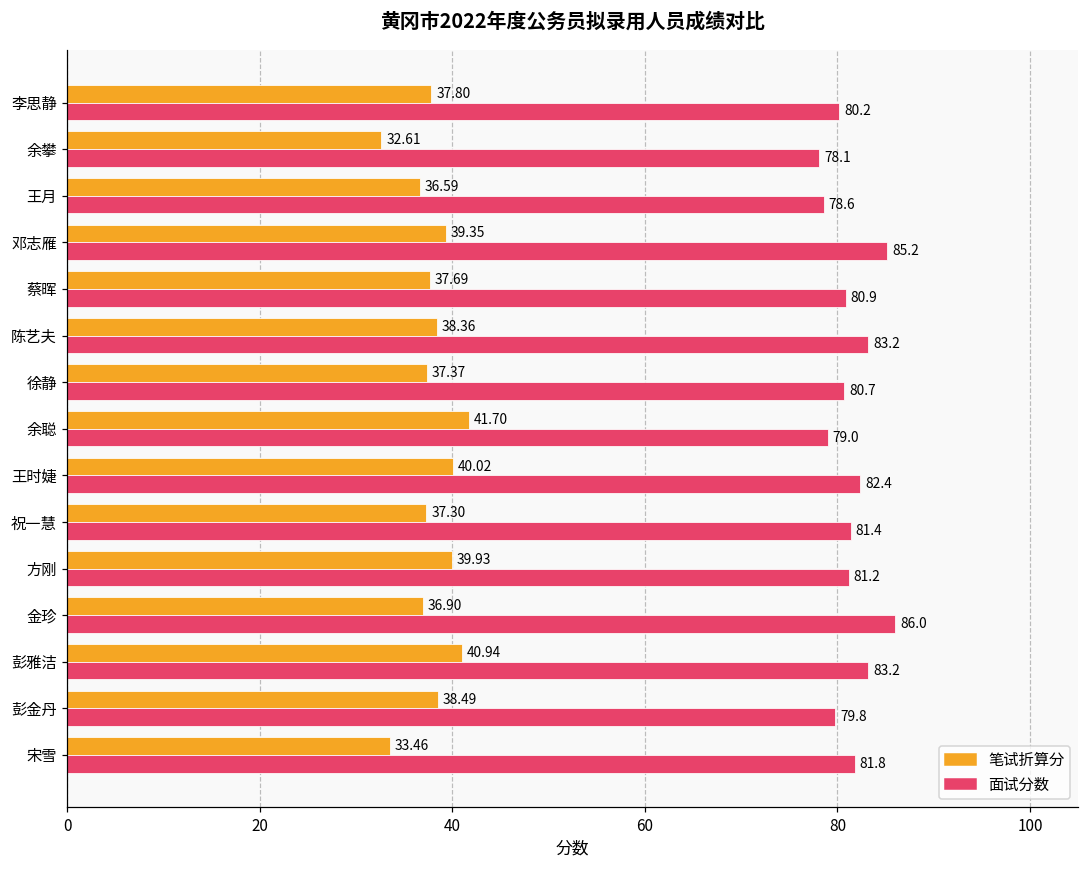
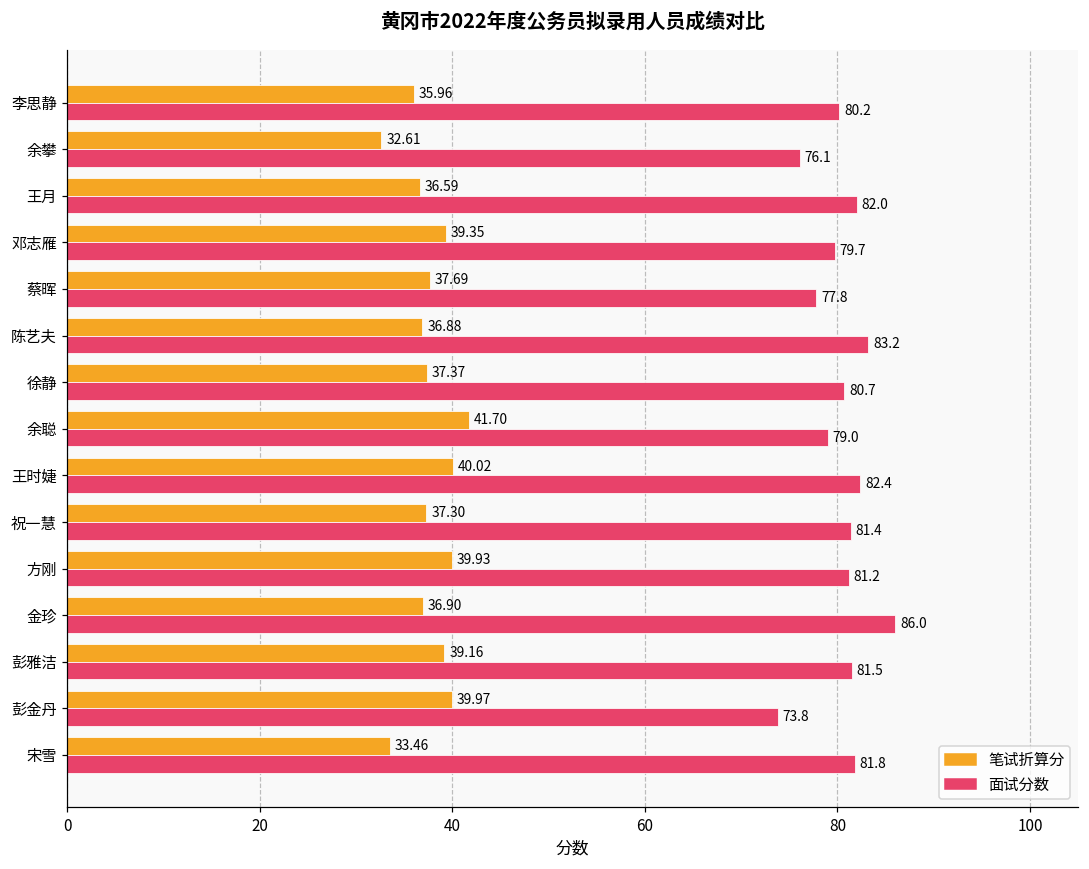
  {
    "笔试折算分": {
-     "李思静": 37.80,
+     "李思静": 35.96,
      "余攀": 32.61,
      "王月": 36.59,
      "邓志雁": 39.35,
      "蔡晖": 37.69,
-     "陈艺夫": 38.36,
+     "陈艺夫": 36.88,
      "徐静": 37.37,
      "余聪": 41.70,
      "王时婕": 40.02,
      "祝一慧": 37.30,
      "方刚": 39.93,
      "金珍": 36.90,
-     "彭雅洁": 40.94,
-     "彭金丹": 38.49,
+     "彭雅洁": 39.16,
+     "彭金丹": 39.97,
      "宋雪": 33.46
    },
    "面试分数": {
      "李思静": 80.2,
-     "余攀": 78.1,
-     "王月": 78.6,
-     "邓志雁": 85.2,
-     "蔡晖": 80.9,
+     "余攀": 76.1,
+     "王月": 82.0,
+     "邓志雁": 79.7,
+     "蔡晖": 77.8,
      "陈艺夫": 83.2,
      "徐静": 80.7,
      "余聪": 79.0,
      "王时婕": 82.4,
      "祝一慧": 81.4,
      "方刚": 81.2,
      "金珍": 86.0,
-     "彭雅洁": 83.2,
-     "彭金丹": 79.8,
+     "彭雅洁": 81.5,
+     "彭金丹": 73.8,
      "宋雪": 81.8
    }
  }
